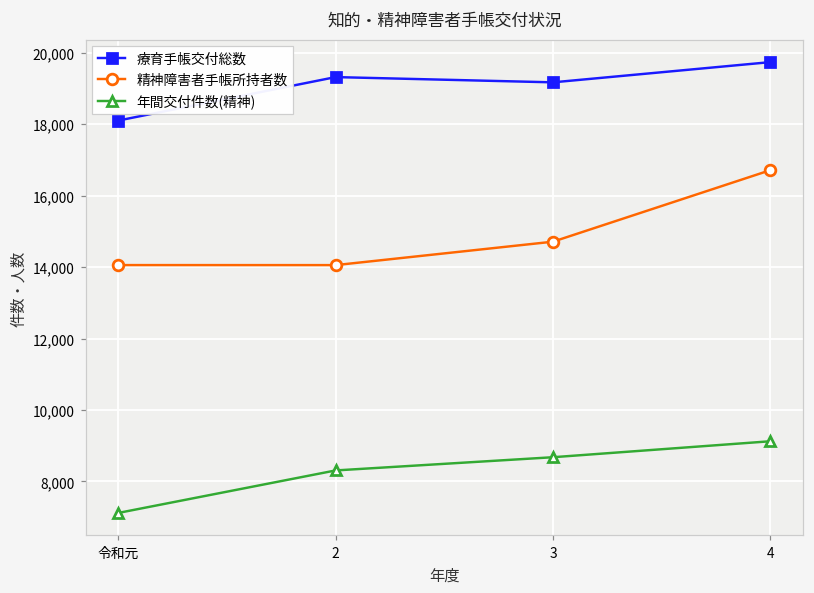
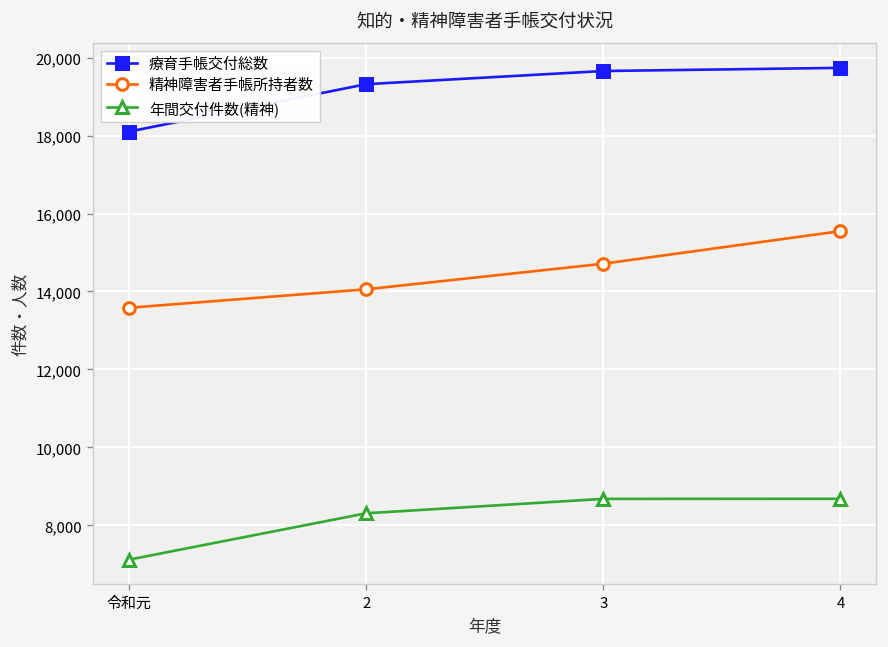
  {
    "療育手帳交付総数": {
      "令和元": "18,100",
      "2": "19,300",
-     "3": "19,200",
+     "3": "19,700",
      "4": "19,700"
    },
    "精神障害者手帳所持者数": {
-     "令和元": "14,100",
+     "令和元": "13,600",
      "2": "14,100",
      "3": "14,700",
-     "4": "16,700"
+     "4": "15,500"
    },
    "年間交付件数(精神)": {
      "令和元": "7,100",
      "2": "8,300",
      "3": "8,700",
-     "4": "9,100"
+     "4": "8,700"
    }
  }
